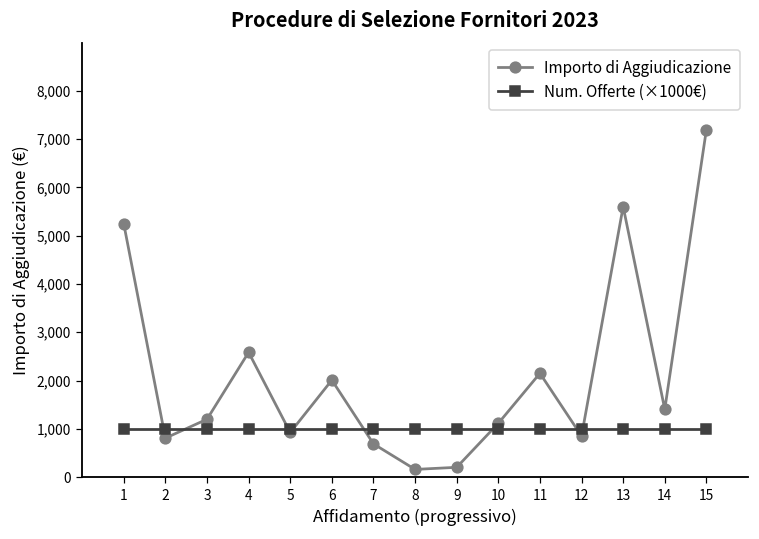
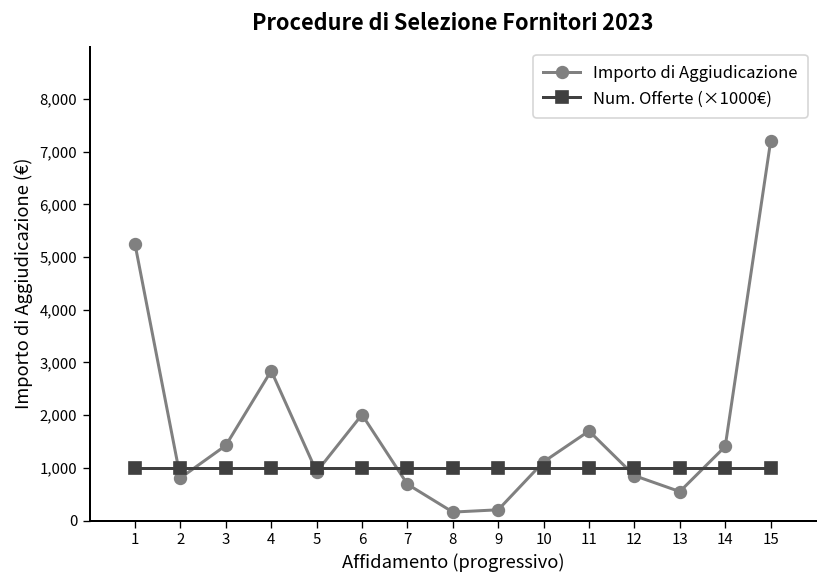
  {
    "Importo di Aggiudicazione": {
      "1": "5,200",
      "2": "800",
-     "3": "1,200",
-     "4": "2,600",
+     "3": "1,400",
+     "4": "2,800",
      "5": "900",
      "6": "2,000",
      "7": "700",
      "8": "200",
      "9": "200",
      "10": "1,100",
-     "11": "2,200",
+     "11": "1,700",
      "12": "900",
-     "13": "5,600",
+     "13": "600",
      "14": "1,400",
      "15": "7,200"
    },
    "Num. Offerte (×1000€)": {
      "1": "1,000",
      "2": "1,000",
      "3": "1,000",
      "4": "1,000",
      "5": "1,000",
      "6": "1,000",
      "7": "1,000",
      "8": "1,000",
      "9": "1,000",
      "10": "1,000",
      "11": "1,000",
      "12": "1,000",
      "13": "1,000",
      "14": "1,000",
      "15": "1,000"
    }
  }
